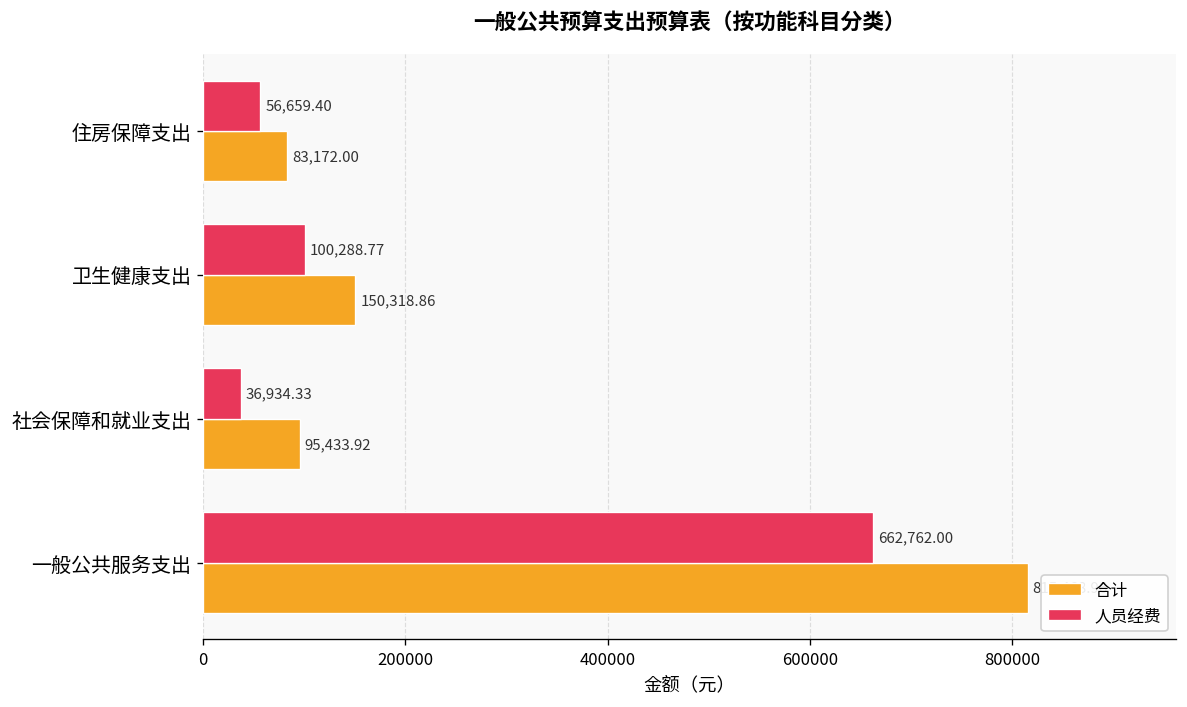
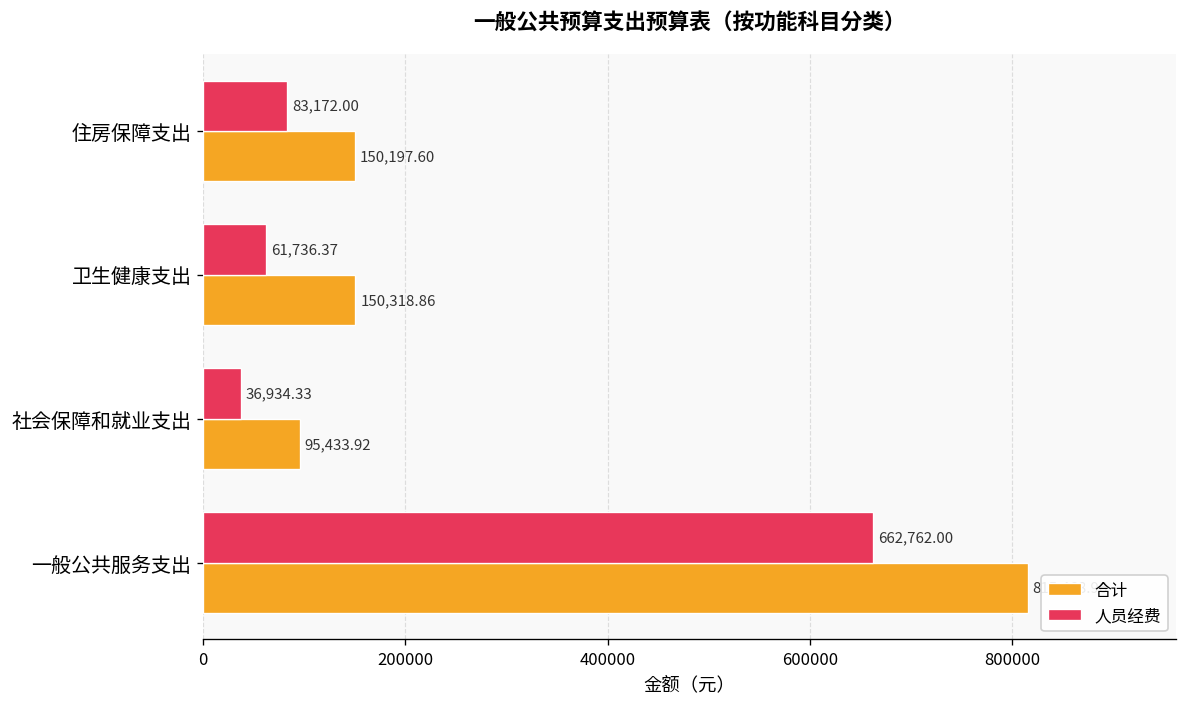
  {
    "合计": {
-     "住房保障支出": "83,172.00",
+     "住房保障支出": "150,197.60",
      "卫生健康支出": "150,318.86",
      "社会保障和就业支出": "95,433.92"
    },
    "人员经费": {
-     "住房保障支出": "56,659.40",
-     "卫生健康支出": "100,288.77",
+     "住房保障支出": "83,172.00",
+     "卫生健康支出": "61,736.37",
      "社会保障和就业支出": "36,934.33",
      "一般公共服务支出": "662,762.00"
    }
  }
